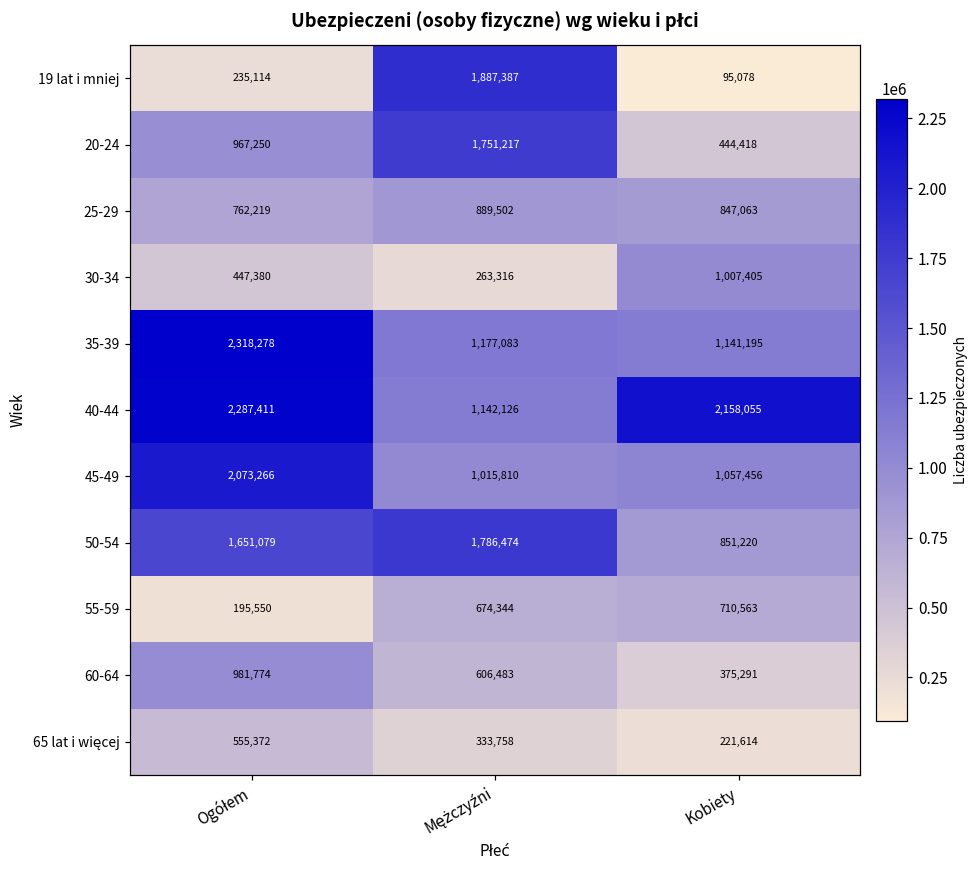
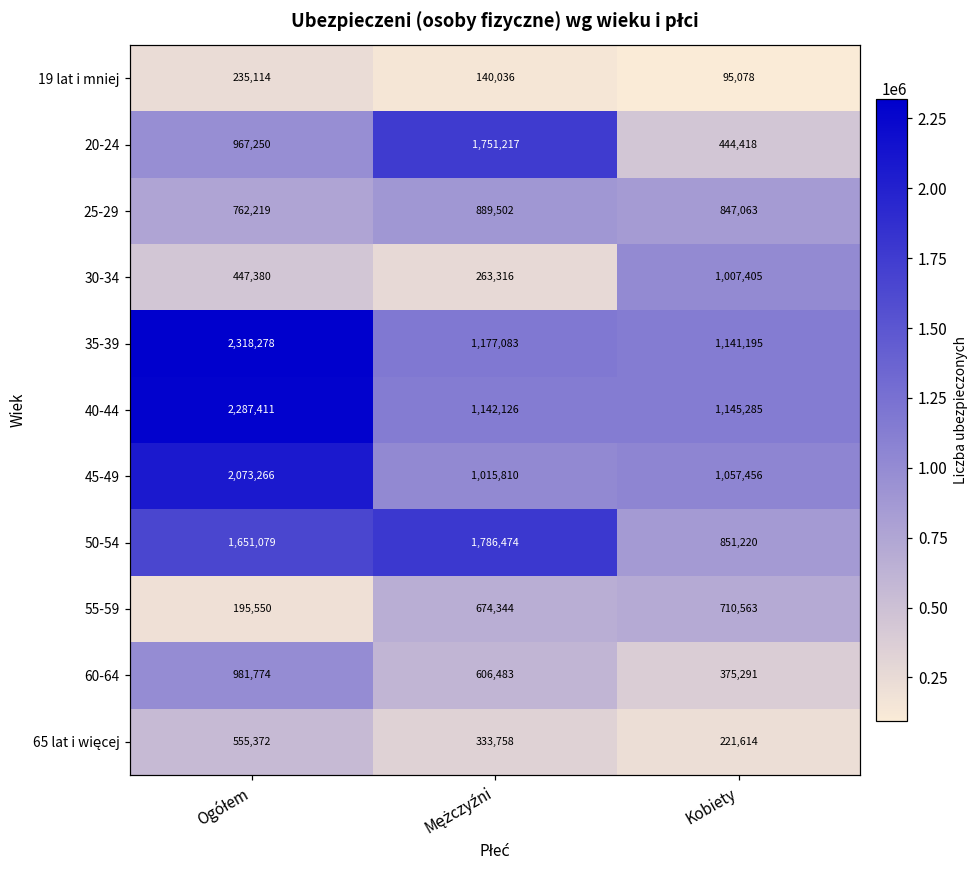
  {
    "19 lat i mniej": {
      "Ogółem": "235,114",
-     "Mężczyźni": "1,887,387",
+     "Mężczyźni": "140,036",
      "Kobiety": "95,078"
    },
    "20-24": {
      "Ogółem": "967,250",
      "Mężczyźni": "1,751,217",
      "Kobiety": "444,418"
    },
    "25-29": {
      "Ogółem": "762,219",
      "Mężczyźni": "889,502",
      "Kobiety": "847,063"
    },
    "30-34": {
      "Ogółem": "447,380",
      "Mężczyźni": "263,316",
      "Kobiety": "1,007,405"
    },
    "35-39": {
      "Ogółem": "2,318,278",
      "Mężczyźni": "1,177,083",
      "Kobiety": "1,141,195"
    },
    "40-44": {
      "Ogółem": "2,287,411",
      "Mężczyźni": "1,142,126",
-     "Kobiety": "2,158,055"
+     "Kobiety": "1,145,285"
    },
    "45-49": {
      "Ogółem": "2,073,266",
      "Mężczyźni": "1,015,810",
      "Kobiety": "1,057,456"
    },
    "50-54": {
      "Ogółem": "1,651,079",
      "Mężczyźni": "1,786,474",
      "Kobiety": "851,220"
    },
    "55-59": {
      "Ogółem": "195,550",
      "Mężczyźni": "674,344",
      "Kobiety": "710,563"
    },
    "60-64": {
      "Ogółem": "981,774",
      "Mężczyźni": "606,483",
      "Kobiety": "375,291"
    },
    "65 lat i więcej": {
      "Ogółem": "555,372",
      "Mężczyźni": "333,758",
      "Kobiety": "221,614"
    }
  }
